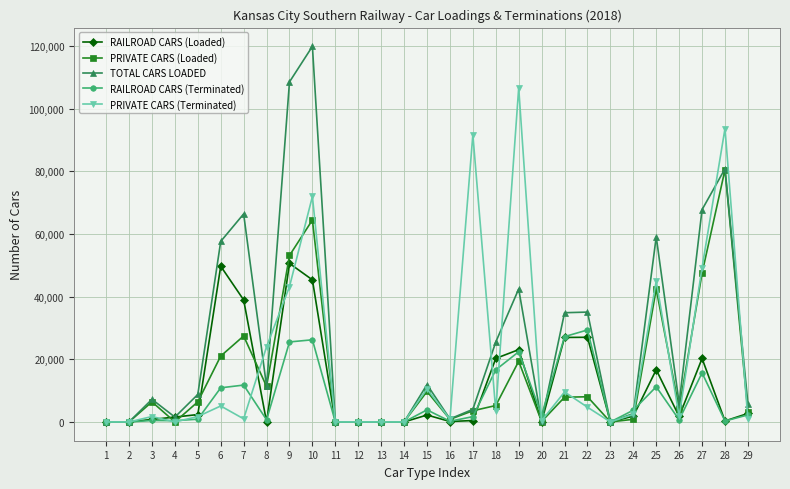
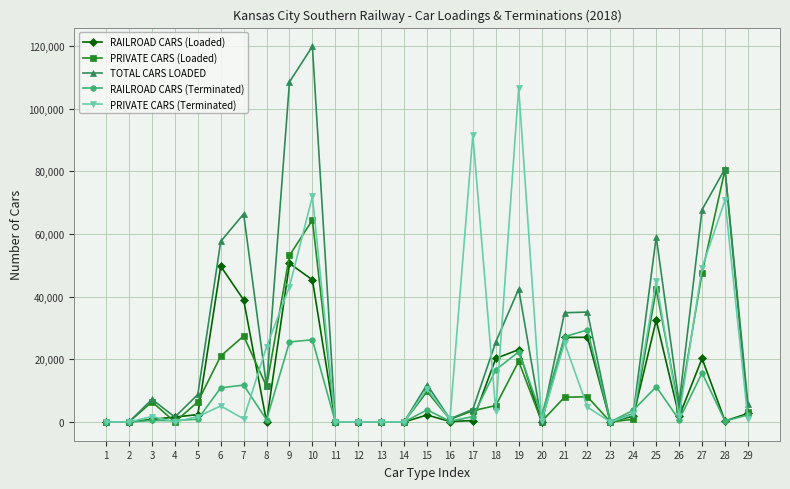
  {
    "RAILROAD CARS (Loaded)": {
      "6": "50,000",
      "7": "39,000",
      "9": "51,000",
      "10": "45,000",
      "15": "2,000",
      "17": "0",
      "18": "20,000",
      "22": "27,000",
-     "25": "17,000",
+     "25": "33,000",
      "27": "20,000"
    },
    "PRIVATE CARS (Terminated)": {
      "3": "2,000",
      "6": "5,000",
      "7": "1,000",
      "8": "24,000",
      "9": "43,000",
      "10": "72,000",
      "15": "11,000",
      "17": "92,000",
      "18": "4,000",
      "19": "107,000",
-     "21": "10,000",
+     "21": "25,000",
      "22": "5,000",
      "25": "45,000",
      "27": "49,000",
-     "28": "94,000",
+     "28": "71,000",
      "29": "1,000"
    }
  }
